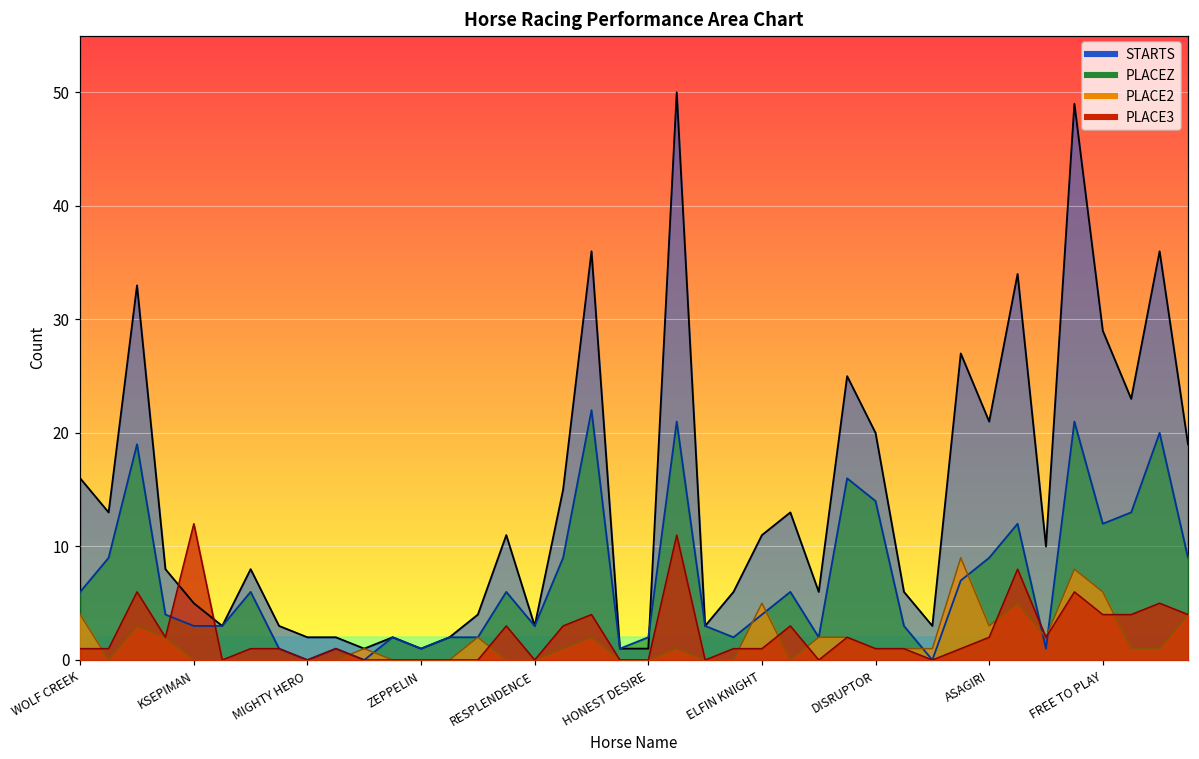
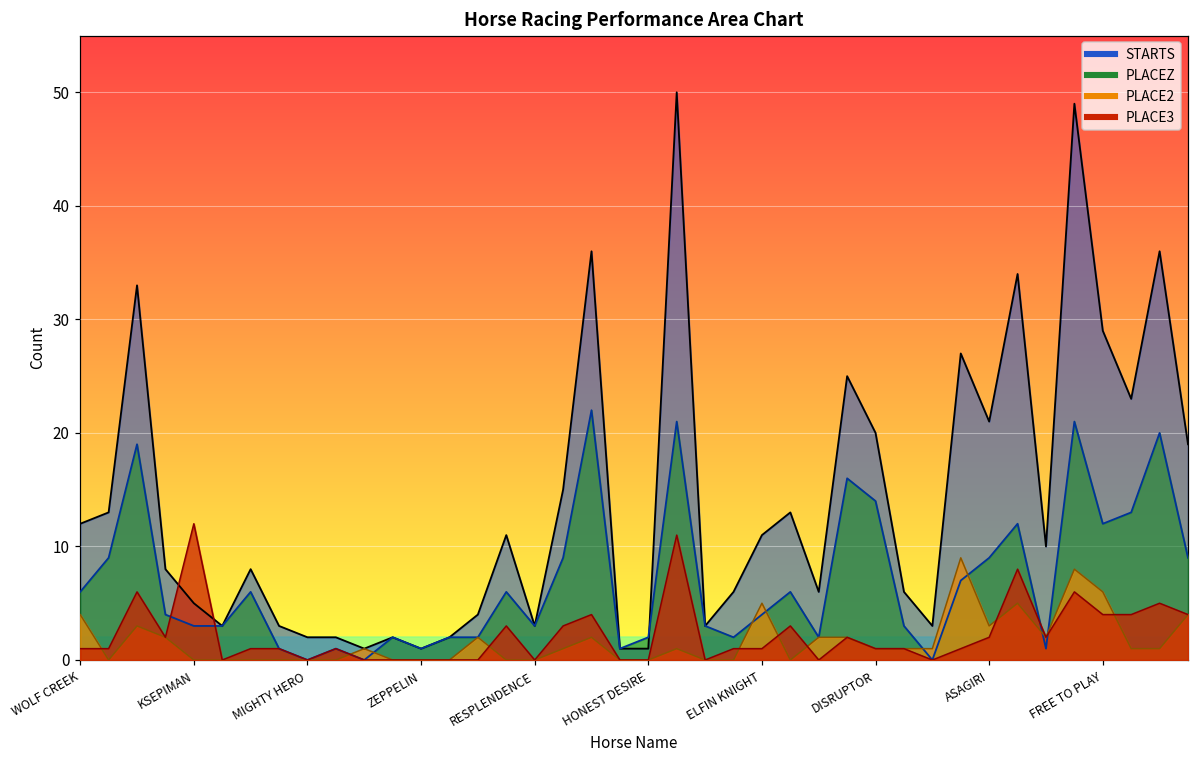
  {
    "STARTS": {
-     "WOLF CREEK": 16,
+     "WOLF CREEK": 12,
      "KSEPIMAN": 5,
      "ELFIN KNIGHT": 11,
      "DISRUPTOR": 20,
      "ASAGIRI": 21,
      "FREE TO PLAY": 29
    },
    "PLACEZ": {
      "WOLF CREEK": 6,
      "KSEPIMAN": 3,
      "ELFIN KNIGHT": 4,
      "DISRUPTOR": 14,
      "ASAGIRI": 9,
      "FREE TO PLAY": 12
    },
    "PLACE2": {
      "WOLF CREEK": 4,
      "ELFIN KNIGHT": 5,
      "ASAGIRI": 3,
      "FREE TO PLAY": 6
    },
    "PLACE3": {
      "KSEPIMAN": 12,
      "FREE TO PLAY": 4
    }
  }
